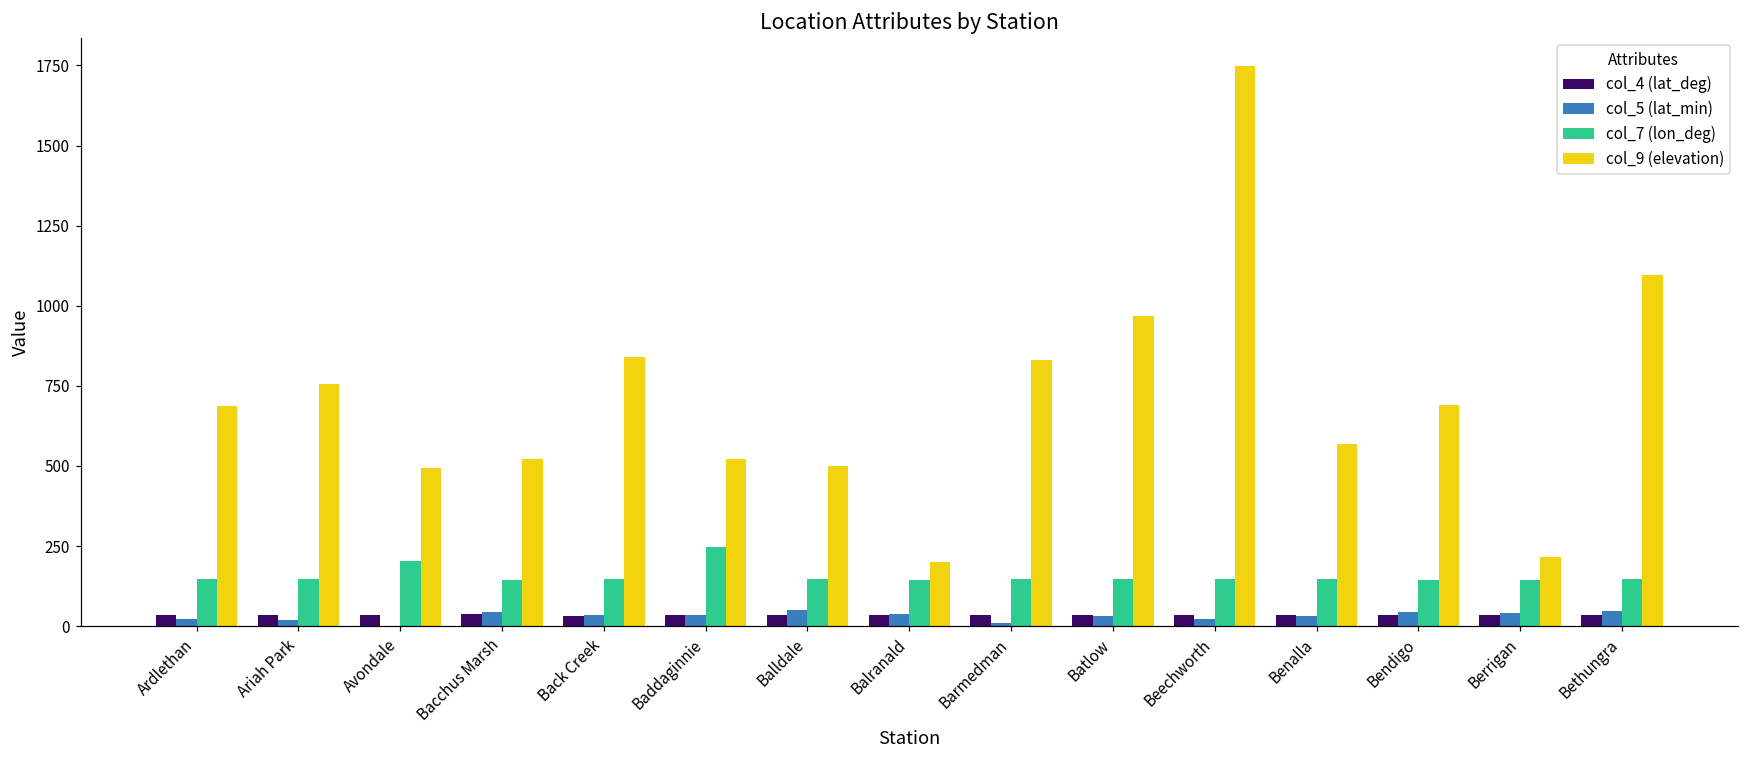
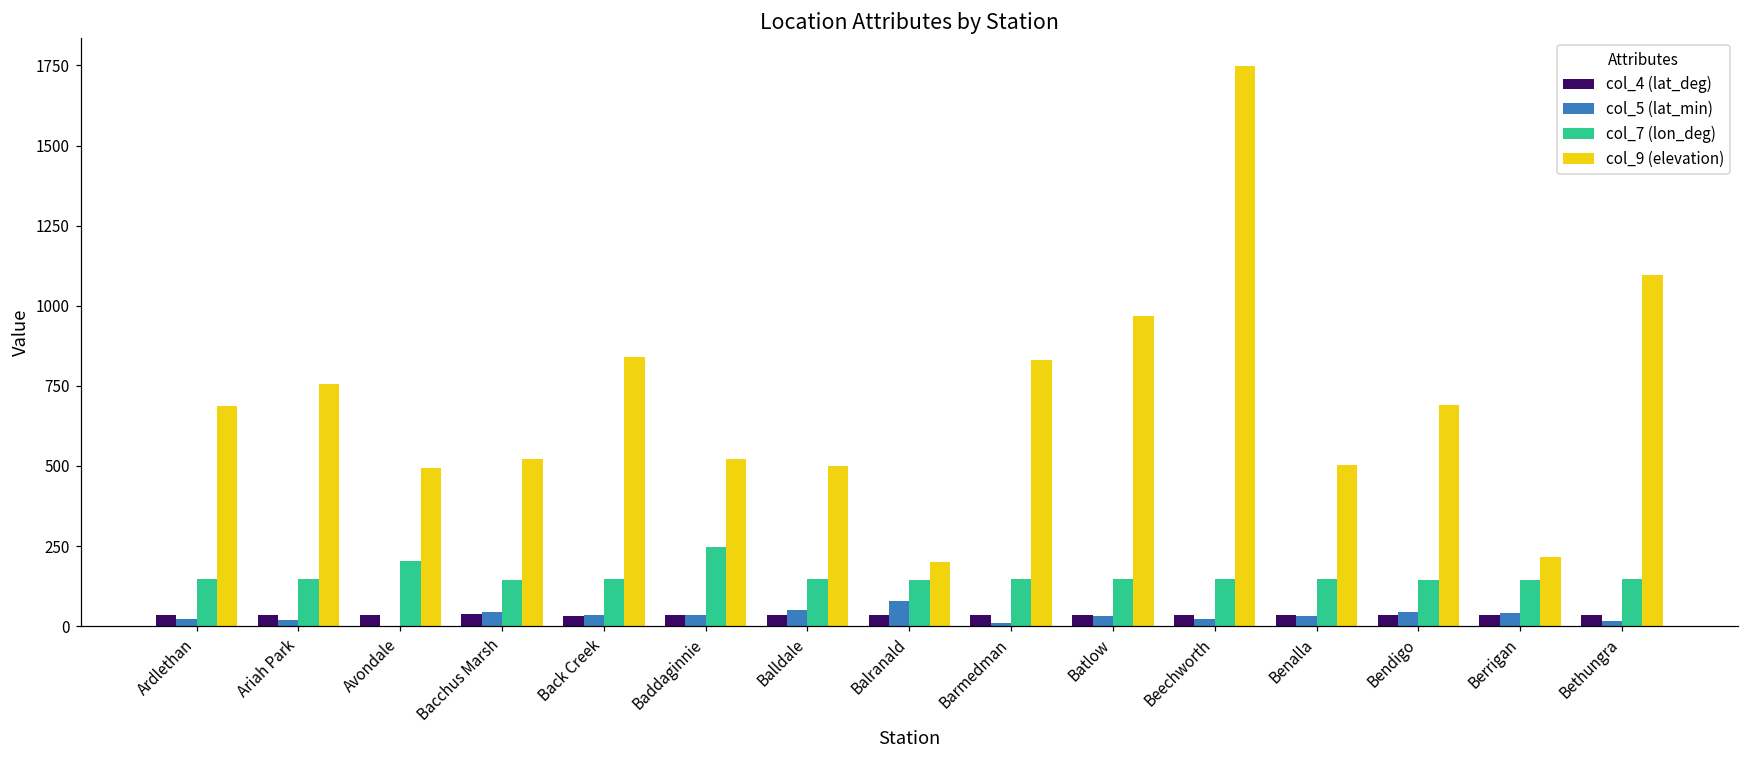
  {
    "col_4 (lat_deg)": {
      "Ardlethan": 30,
      "Ariah Park": 30,
      "Avondale": 40,
      "Bacchus Marsh": 40,
      "Back Creek": 30,
      "Baddaginnie": 40,
      "Balldale": 40,
      "Balranald": 30,
      "Barmedman": 30,
      "Batlow": 40,
      "Beechworth": 40,
      "Benalla": 40,
      "Bendigo": 40,
      "Berrigan": 40,
      "Bethungra": 30
    },
    "col_5 (lat_min)": {
      "Ardlethan": 20,
      "Ariah Park": 20,
      "Bacchus Marsh": 40,
      "Back Creek": 40,
      "Baddaginnie": 40,
      "Balldale": 50,
-     "Balranald": 40,
+     "Balranald": 80,
      "Barmedman": 10,
      "Batlow": 30,
      "Beechworth": 20,
      "Benalla": 30,
      "Bendigo": 40,
      "Berrigan": 40,
-     "Bethungra": 50
+     "Bethungra": 20
    },
    "col_7 (lon_deg)": {
      "Ardlethan": 150,
      "Ariah Park": 150,
      "Avondale": 200,
      "Bacchus Marsh": 140,
      "Back Creek": 150,
      "Baddaginnie": 250,
      "Balldale": 150,
      "Balranald": 140,
      "Barmedman": 150,
      "Batlow": 150,
      "Beechworth": 150,
      "Benalla": 150,
      "Bendigo": 140,
      "Berrigan": 150,
      "Bethungra": 150
    },
    "col_9 (elevation)": {
      "Ardlethan": 690,
      "Ariah Park": 760,
      "Avondale": 500,
      "Bacchus Marsh": 520,
      "Back Creek": 840,
      "Baddaginnie": 520,
      "Balldale": 500,
      "Balranald": 200,
      "Barmedman": 830,
      "Batlow": 970,
      "Beechworth": 1750,
-     "Benalla": 570,
+     "Benalla": 500,
      "Bendigo": 690,
      "Berrigan": 220,
      "Bethungra": 1100
    }
  }
